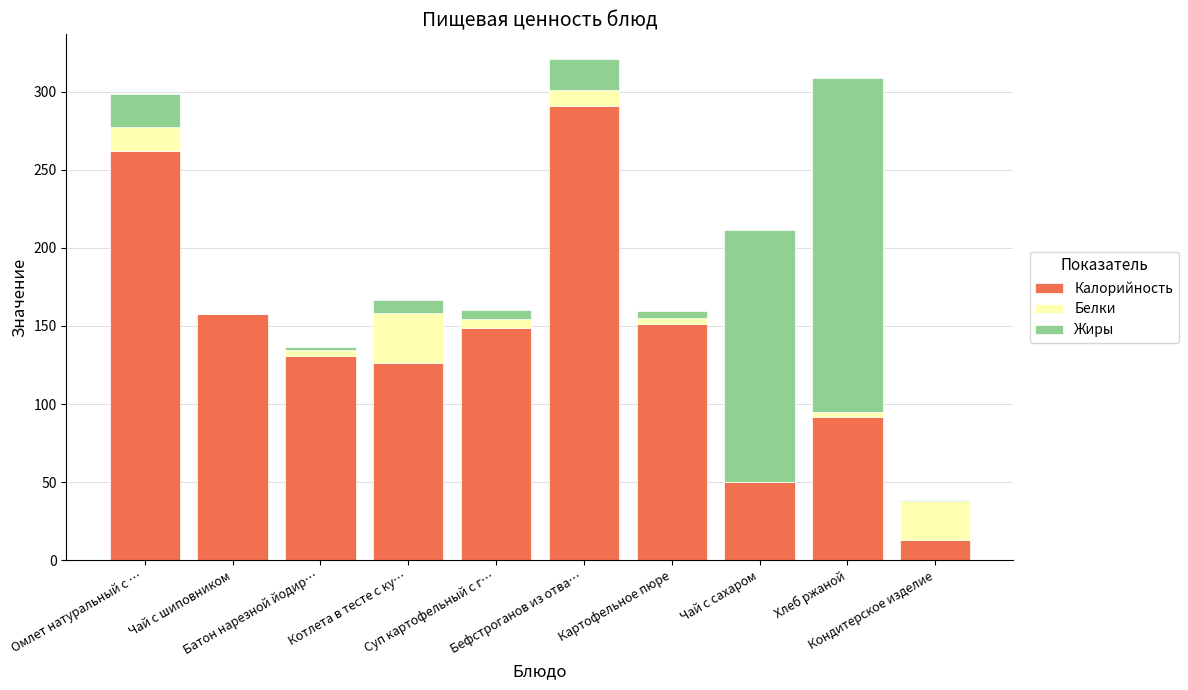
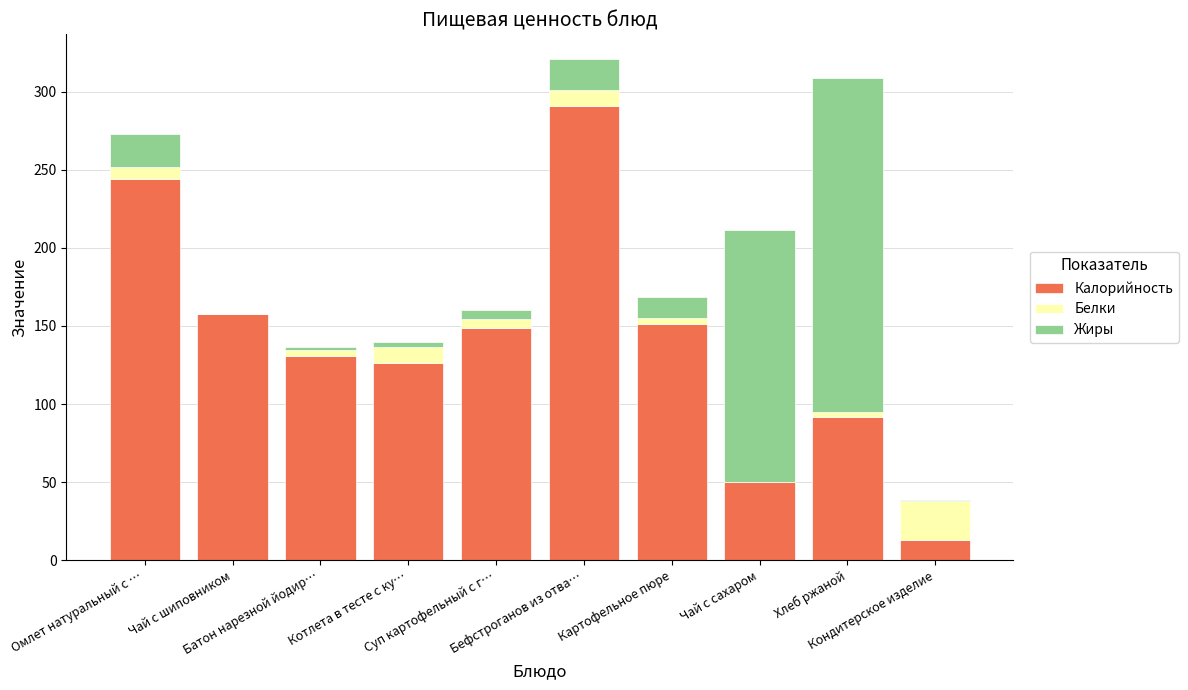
  {
    "Калорийность": {
-     "Омлет натуральный с …": 262,
+     "Омлет натуральный с …": 244,
      "Чай с шиповником": 157,
      "Батон нарезной йодир…": 131,
      "Котлета в тесте с ку…": 126,
      "Суп картофельный с г…": 149,
      "Бефстроганов из отва…": 291,
      "Картофельное пюре": 151,
      "Чай с сахаром": 50,
      "Хлеб ржаной": 92,
      "Кондитерское изделие": 13
    },
    "Белки": {
-     "Омлет натуральный с …": 15,
+     "Омлет натуральный с …": 8,
      "Батон нарезной йодир…": 4,
-     "Котлета в тесте с ку…": 32,
+     "Котлета в тесте с ку…": 10,
      "Суп картофельный с г…": 6,
      "Бефстроганов из отва…": 10,
      "Картофельное пюре": 3,
      "Хлеб ржаной": 3,
      "Кондитерское изделие": 25
    },
    "Жиры": {
      "Омлет натуральный с …": 21,
-     "Котлета в тесте с ку…": 9,
+     "Котлета в тесте с ку…": 3,
      "Суп картофельный с г…": 5,
      "Бефстроганов из отва…": 19,
-     "Картофельное пюре": 5,
+     "Картофельное пюре": 14,
      "Чай с сахаром": 161,
      "Хлеб ржаной": 214
    }
  }
